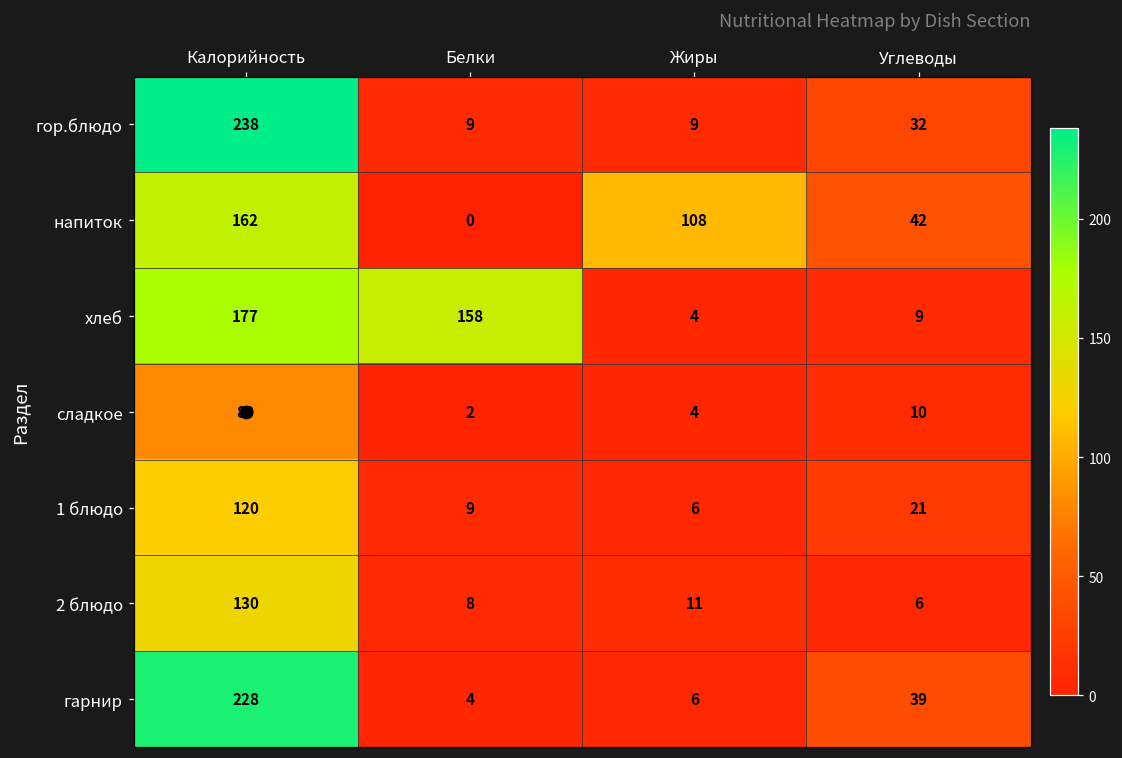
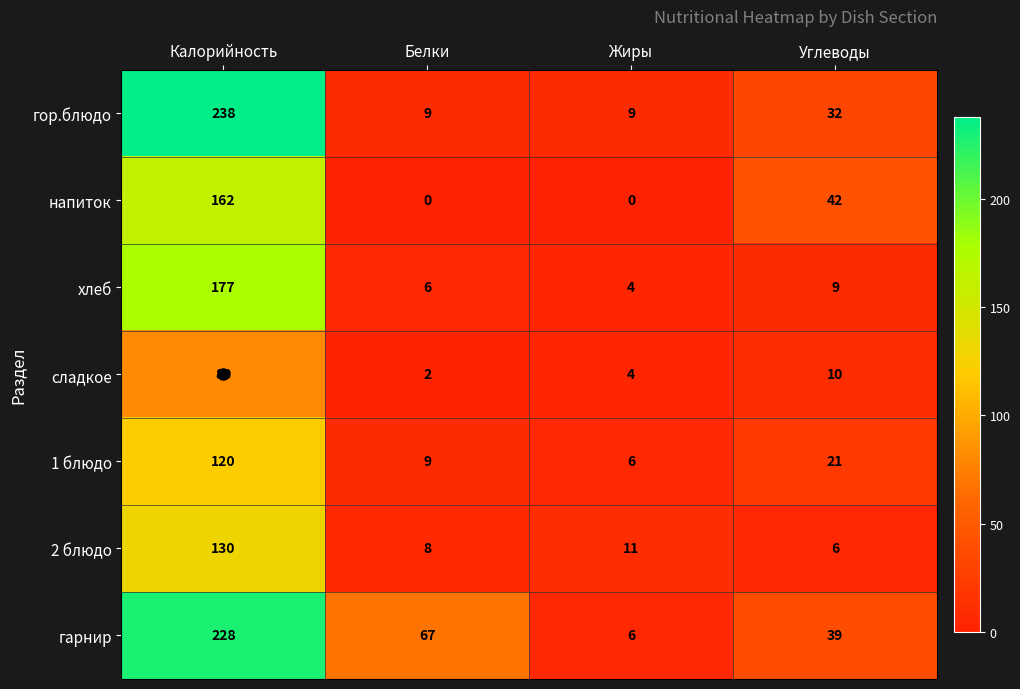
  {
    "гор.блюдо": {
      "Калорийность": 238,
      "Белки": 9,
      "Жиры": 9,
      "Углеводы": 32
    },
    "напиток": {
      "Калорийность": 162,
      "Белки": 0,
-     "Жиры": 108,
+     "Жиры": 0,
      "Углеводы": 42
    },
    "хлеб": {
      "Калорийность": 177,
-     "Белки": 158,
+     "Белки": 6,
      "Жиры": 4,
      "Углеводы": 9
    },
    "сладкое": {
      "Белки": 2,
      "Жиры": 4,
      "Углеводы": 10
    },
    "1 блюдо": {
      "Калорийность": 120,
      "Белки": 9,
      "Жиры": 6,
      "Углеводы": 21
    },
    "2 блюдо": {
      "Калорийность": 130,
      "Белки": 8,
      "Жиры": 11,
      "Углеводы": 6
    },
    "гарнир": {
      "Калорийность": 228,
-     "Белки": 4,
+     "Белки": 67,
      "Жиры": 6,
      "Углеводы": 39
    }
  }
